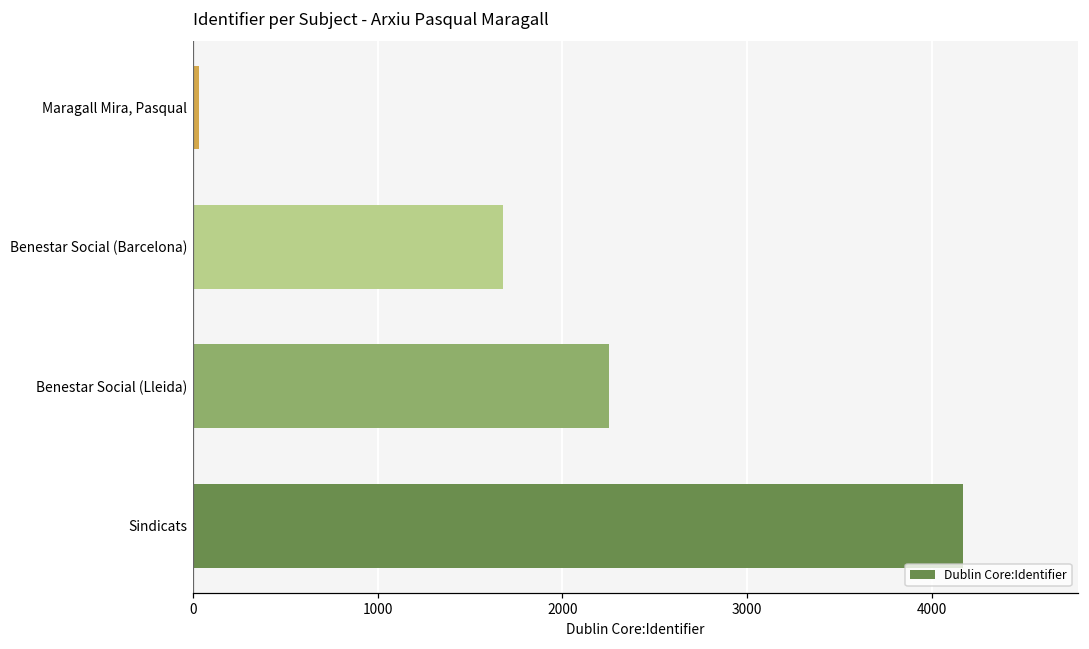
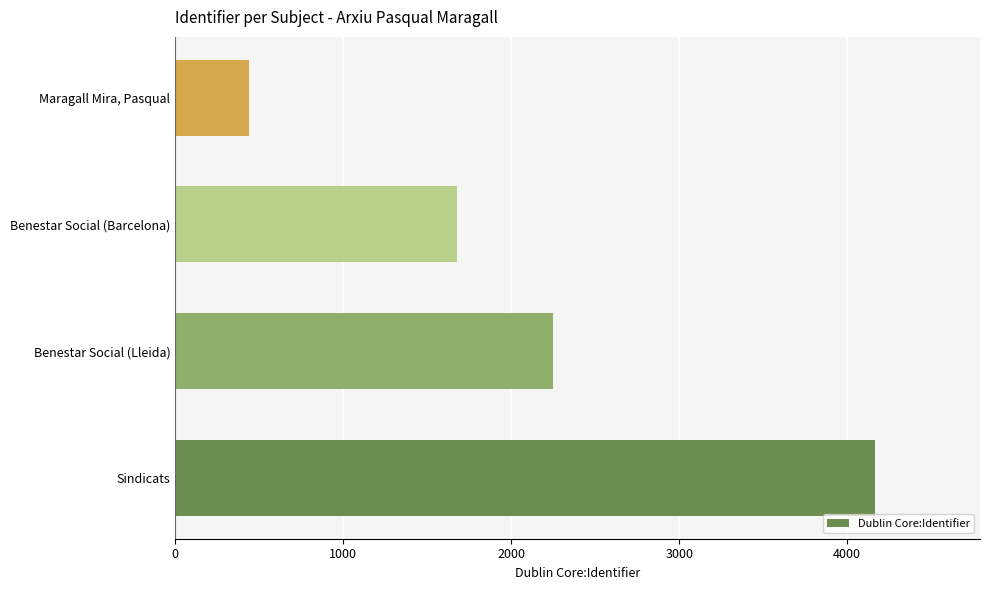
  {
-   "Maragall Mira, Pasqual": 30,
+   "Maragall Mira, Pasqual": 440,
    "Benestar Social (Barcelona)": 1680,
    "Benestar Social (Lleida)": 2250,
    "Sindicats": 4170
  }
